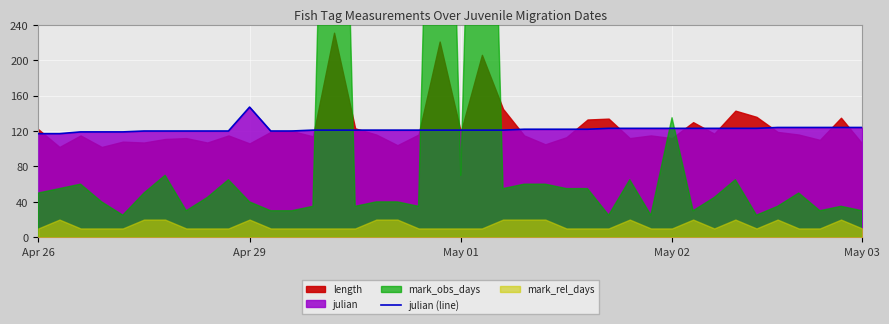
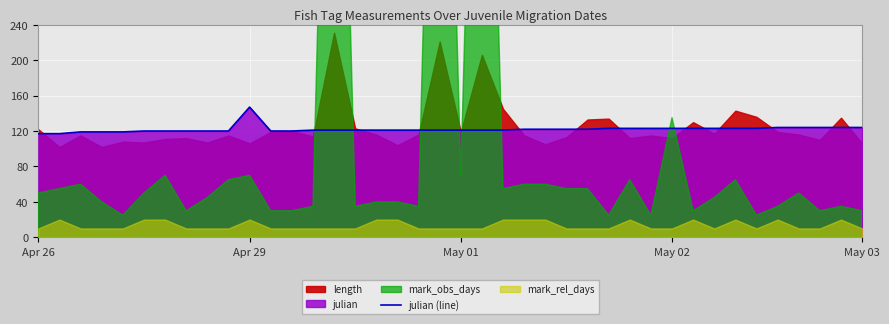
  {
    "length": {
      "Apr 26": 120,
      "Apr 29": 110,
      "May 02": 110,
      "May 03": 110
    },
    "julian": {
      "Apr 26": 120,
      "Apr 29": 150,
      "May 02": 120,
      "May 03": 120
    },
    "mark_obs_days": {
      "Apr 26": 50,
-     "Apr 29": 40,
+     "Apr 29": 70,
      "May 01": 70,
      "May 02": 140,
      "May 03": 30
    },
    "mark_rel_days": {
      "Apr 26": 10,
      "Apr 29": 20,
      "May 01": 10,
      "May 02": 10,
      "May 03": 10
    }
  }
